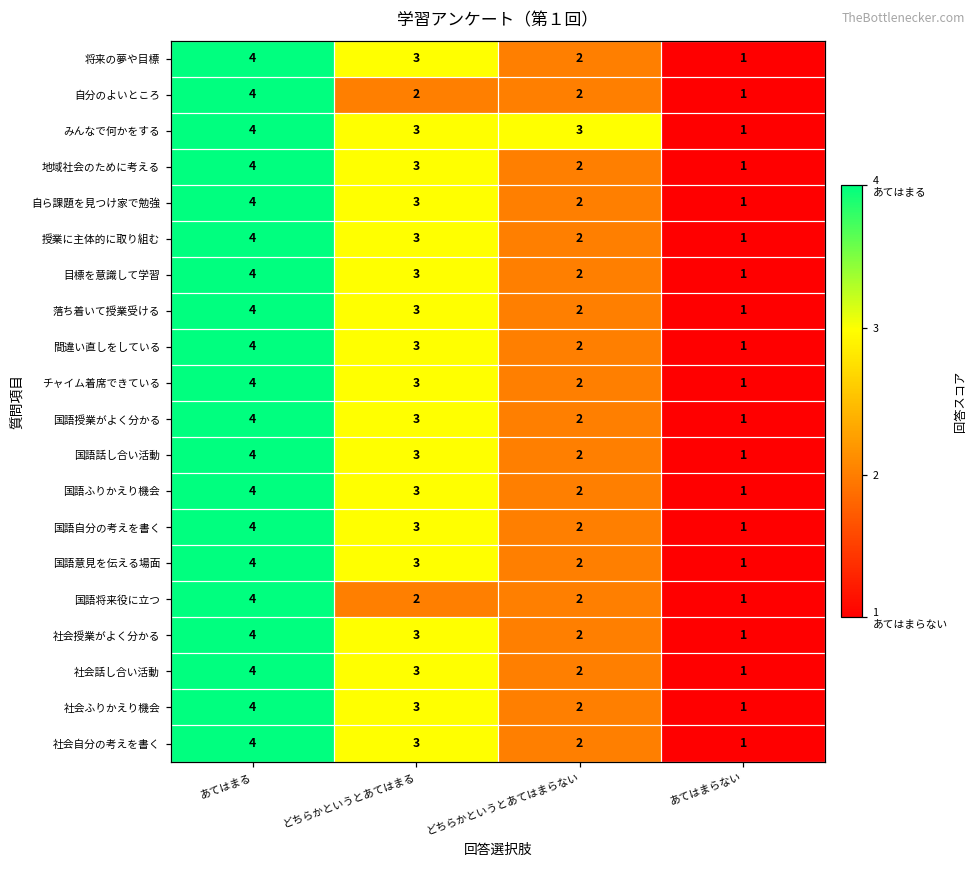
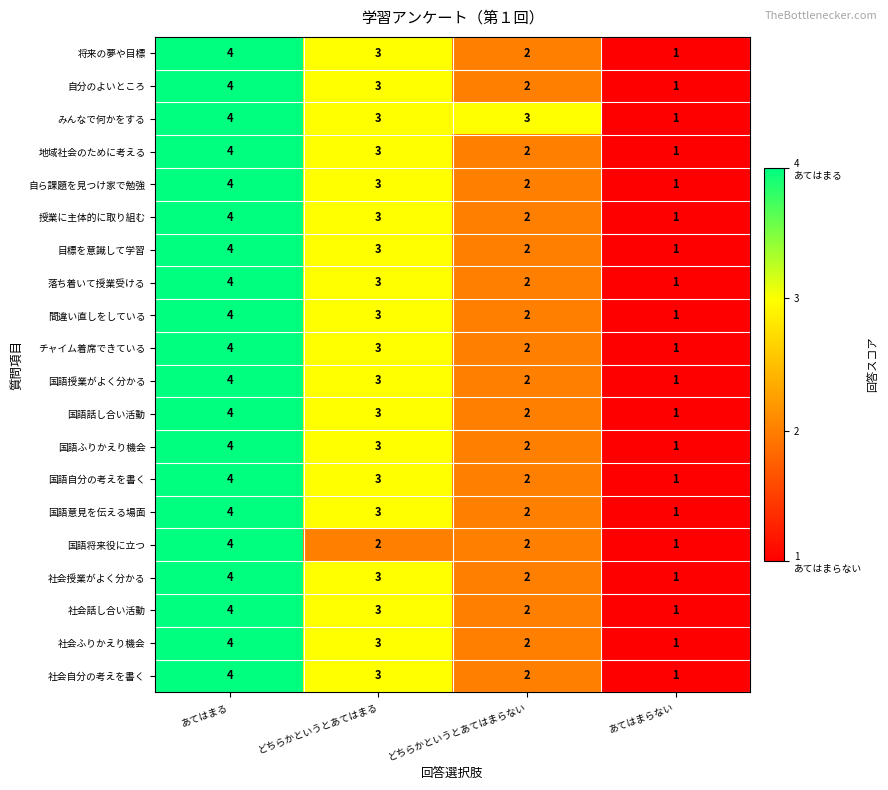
  {
    "将来の夢や目標": {
      "あてはまる": 4,
      "どちらかというとあてはまる": 3,
      "どちらかというとあてはまらない": 2,
      "あてはまらない": 1
    },
    "自分のよいところ": {
      "あてはまる": 4,
-     "どちらかというとあてはまる": 2,
+     "どちらかというとあてはまる": 3,
      "どちらかというとあてはまらない": 2,
      "あてはまらない": 1
    },
    "みんなで何かをする": {
      "あてはまる": 4,
      "どちらかというとあてはまる": 3,
      "どちらかというとあてはまらない": 3,
      "あてはまらない": 1
    },
    "地域社会のために考える": {
      "あてはまる": 4,
      "どちらかというとあてはまる": 3,
      "どちらかというとあてはまらない": 2,
      "あてはまらない": 1
    },
    "自ら課題を見つけ家で勉強": {
      "あてはまる": 4,
      "どちらかというとあてはまる": 3,
      "どちらかというとあてはまらない": 2,
      "あてはまらない": 1
    },
    "授業に主体的に取り組む": {
      "あてはまる": 4,
      "どちらかというとあてはまる": 3,
      "どちらかというとあてはまらない": 2,
      "あてはまらない": 1
    },
    "目標を意識して学習": {
      "あてはまる": 4,
      "どちらかというとあてはまる": 3,
      "どちらかというとあてはまらない": 2,
      "あてはまらない": 1
    },
    "落ち着いて授業受ける": {
      "あてはまる": 4,
      "どちらかというとあてはまる": 3,
      "どちらかというとあてはまらない": 2,
      "あてはまらない": 1
    },
    "間違い直しをしている": {
      "あてはまる": 4,
      "どちらかというとあてはまる": 3,
      "どちらかというとあてはまらない": 2,
      "あてはまらない": 1
    },
    "チャイム着席できている": {
      "あてはまる": 4,
      "どちらかというとあてはまる": 3,
      "どちらかというとあてはまらない": 2,
      "あてはまらない": 1
    },
    "国語授業がよく分かる": {
      "あてはまる": 4,
      "どちらかというとあてはまる": 3,
      "どちらかというとあてはまらない": 2,
      "あてはまらない": 1
    },
    "国語話し合い活動": {
      "あてはまる": 4,
      "どちらかというとあてはまる": 3,
      "どちらかというとあてはまらない": 2,
      "あてはまらない": 1
    },
    "国語ふりかえり機会": {
      "あてはまる": 4,
      "どちらかというとあてはまる": 3,
      "どちらかというとあてはまらない": 2,
      "あてはまらない": 1
    },
    "国語自分の考えを書く": {
      "あてはまる": 4,
      "どちらかというとあてはまる": 3,
      "どちらかというとあてはまらない": 2,
      "あてはまらない": 1
    },
    "国語意見を伝える場面": {
      "あてはまる": 4,
      "どちらかというとあてはまる": 3,
      "どちらかというとあてはまらない": 2,
      "あてはまらない": 1
    },
    "国語将来役に立つ": {
      "あてはまる": 4,
      "どちらかというとあてはまる": 2,
      "どちらかというとあてはまらない": 2,
      "あてはまらない": 1
    },
    "社会授業がよく分かる": {
      "あてはまる": 4,
      "どちらかというとあてはまる": 3,
      "どちらかというとあてはまらない": 2,
      "あてはまらない": 1
    },
    "社会話し合い活動": {
      "あてはまる": 4,
      "どちらかというとあてはまる": 3,
      "どちらかというとあてはまらない": 2,
      "あてはまらない": 1
    },
    "社会ふりかえり機会": {
      "あてはまる": 4,
      "どちらかというとあてはまる": 3,
      "どちらかというとあてはまらない": 2,
      "あてはまらない": 1
    },
    "社会自分の考えを書く": {
      "あてはまる": 4,
      "どちらかというとあてはまる": 3,
      "どちらかというとあてはまらない": 2,
      "あてはまらない": 1
    }
  }
